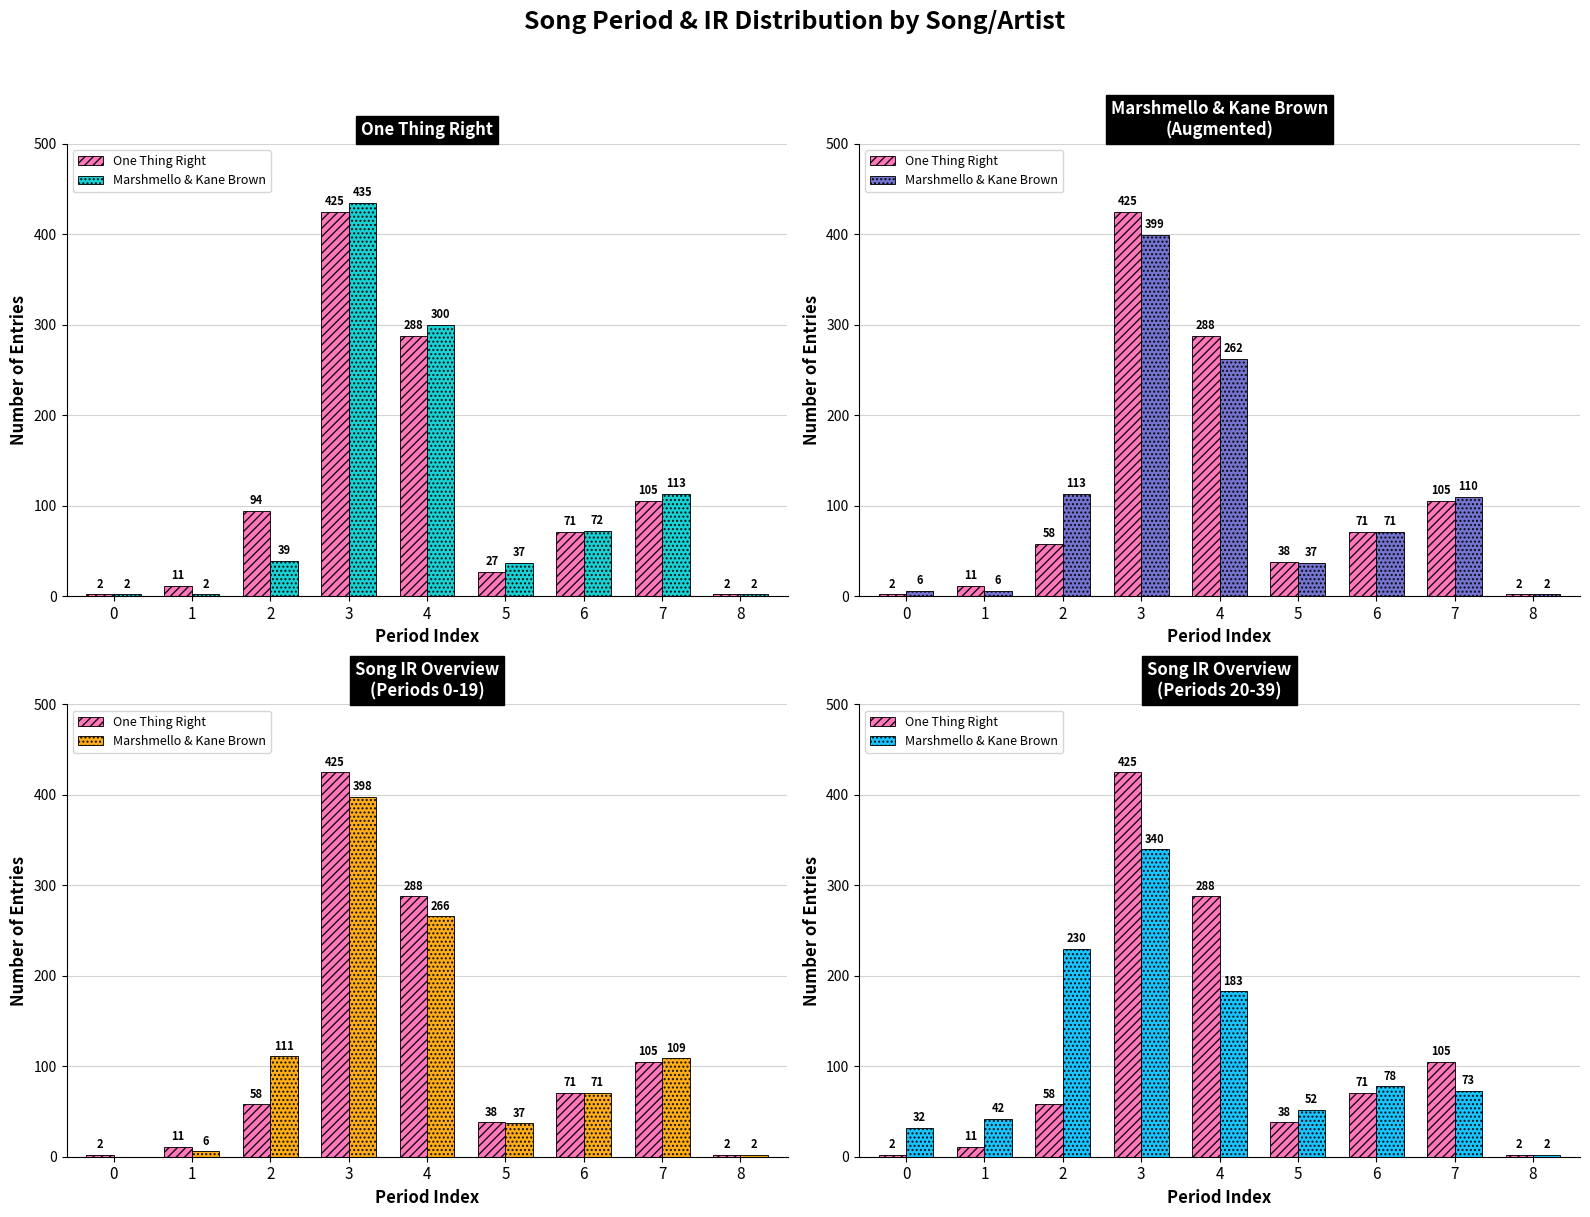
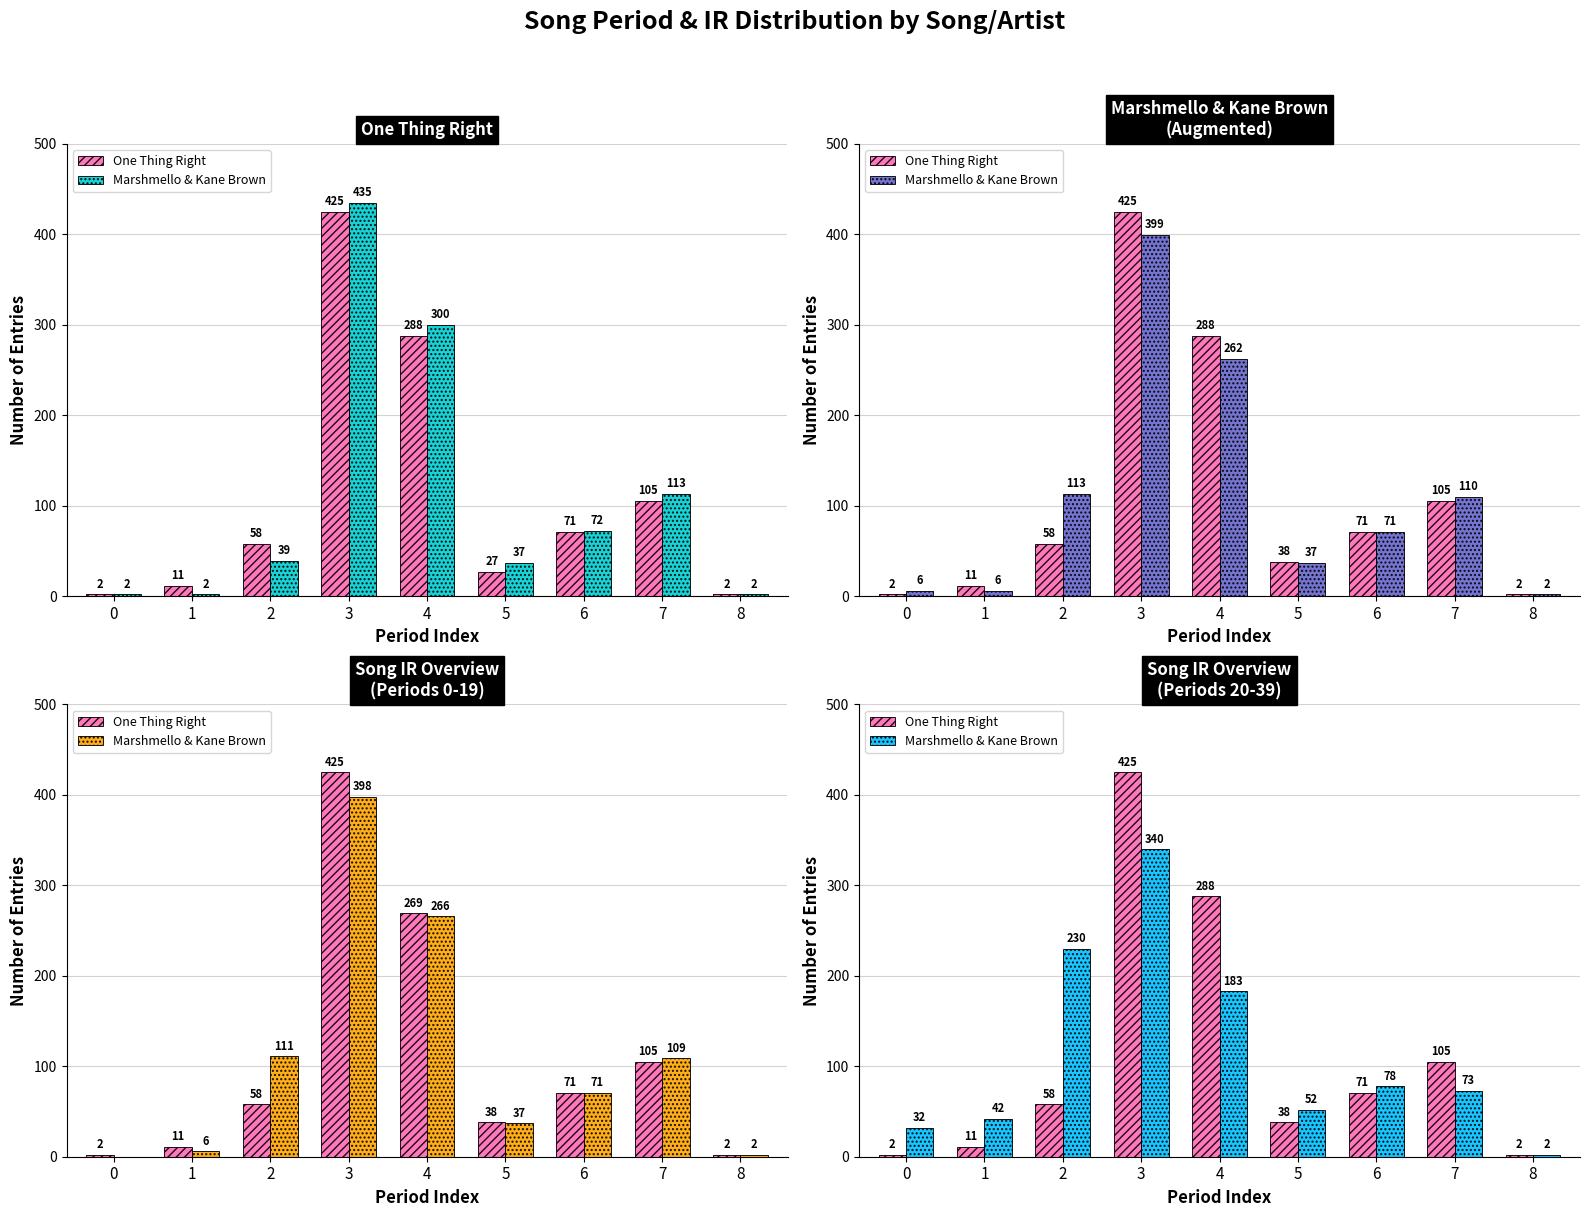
  {
    "One Thing Right": {
      "One Thing Right": {
        "0": 2,
        "1": 11,
-       "2": 94,
+       "2": 58,
        "3": 425,
        "4": 288,
        "5": 27,
        "6": 71,
        "7": 105,
        "8": 2
      }
    },
    "Marshmello & Kane Brown (Augmented)": {
      "One Thing Right": {
        "0": 2,
        "1": 11,
        "2": 58,
        "3": 425,
        "4": 288,
        "5": 38,
        "6": 71,
        "7": 105,
        "8": 2
      }
    },
    "Song IR Overview (Periods 0-19)": {
      "One Thing Right": {
        "0": 2,
        "1": 11,
        "2": 58,
        "3": 425,
-       "4": 288,
+       "4": 269,
        "5": 38,
        "6": 71,
        "7": 105,
        "8": 2
      }
    },
    "Song IR Overview (Periods 20-39)": {
      "One Thing Right": {
        "0": 2,
        "1": 11,
        "2": 58,
        "3": 425,
        "4": 288,
        "5": 38,
        "6": 71,
        "7": 105,
        "8": 2
      },
      "Marshmello & Kane Brown": {
        "0": 32,
        "1": 42,
        "2": 230,
        "3": 340,
        "4": 183,
        "5": 52,
        "6": 78,
        "7": 73,
        "8": 2
      }
    }
  }
